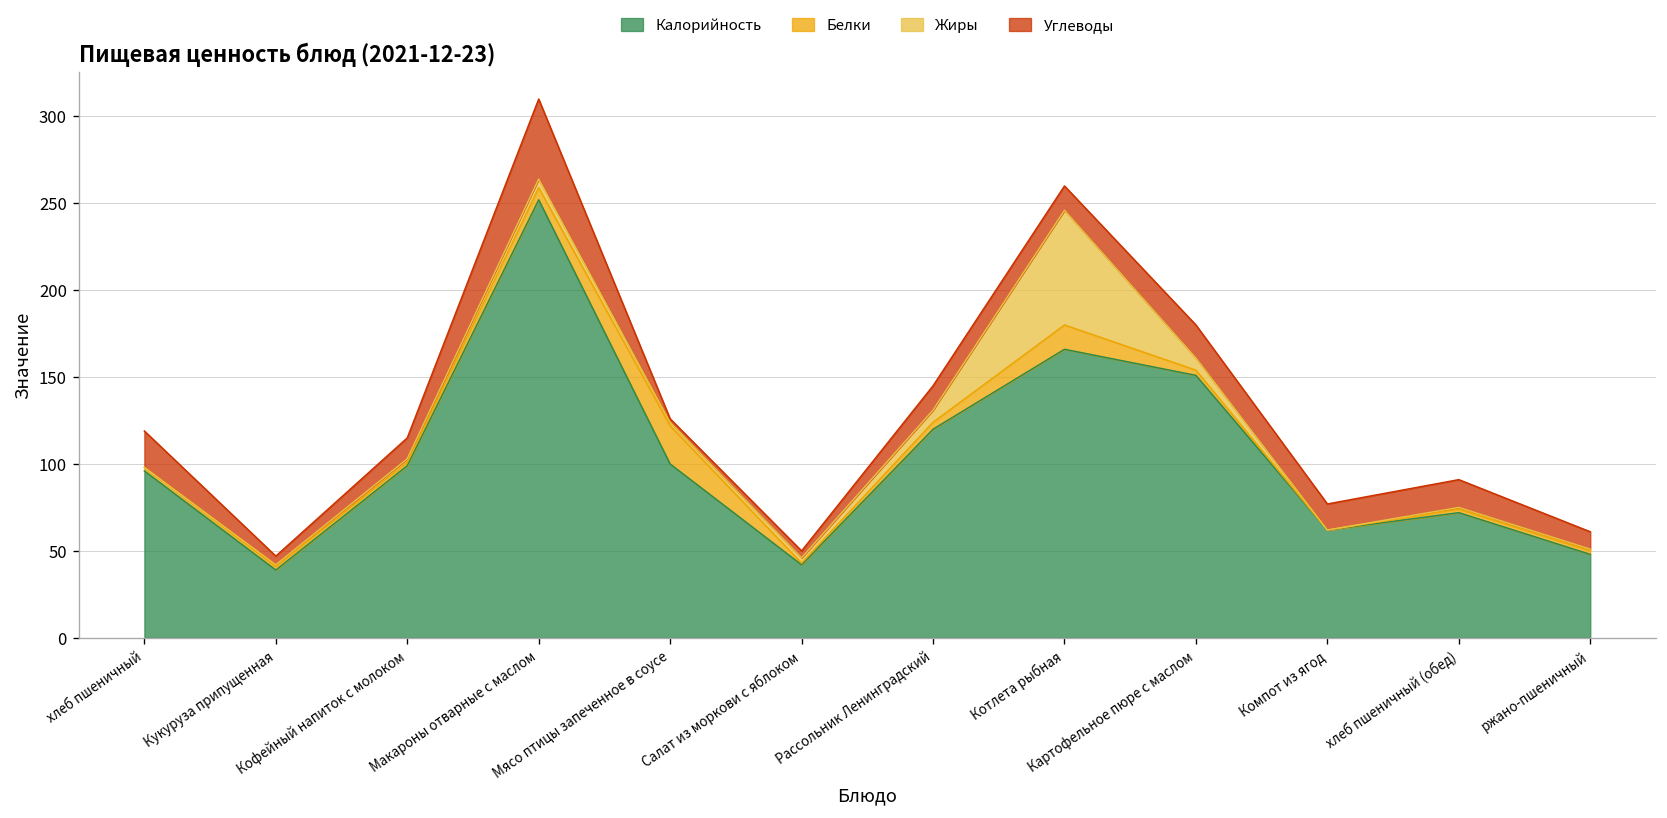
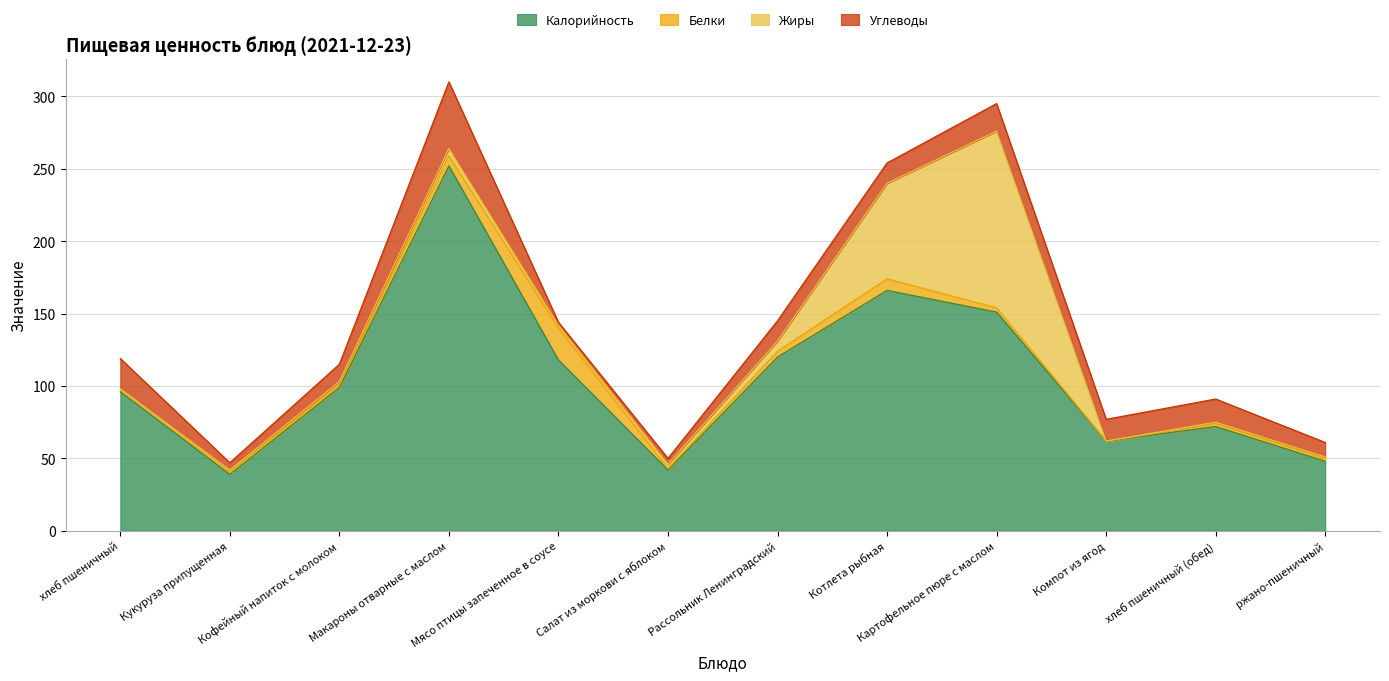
  {
    "Калорийность": {
      "хлеб пшеничный": 96,
      "Кукуруза припущенная": 39,
      "Кофейный напиток с молоком": 99,
      "Макароны отварные с маслом": 252,
-     "Мясо птицы запеченное в соусе": 100,
+     "Мясо птицы запеченное в соусе": 118,
      "Рассольник Ленинградский": 120,
      "Котлета рыбная": 166,
      "Картофельное пюре с маслом": 151,
      "хлеб пшеничный (обед)": 72,
      "ржано-пшеничный": 48
    },
    "Белки": {
      "Кофейный напиток с молоком": 2,
      "Макароны отварные с маслом": 7,
      "Мясо птицы запеченное в соусе": 22,
      "Рассольник Ленинградский": 4,
-     "Котлета рыбная": 14,
+     "Котлета рыбная": 8,
      "Картофельное пюре с маслом": 3
    },
    "Жиры": {
      "Кофейный напиток с молоком": 2,
      "Макароны отварные с маслом": 5,
      "Мясо птицы запеченное в соусе": 2,
      "Салат из моркови с яблоком": 3,
      "Рассольник Ленинградский": 7,
      "Котлета рыбная": 66,
-     "Картофельное пюре с маслом": 7
+     "Картофельное пюре с маслом": 122
    },
    "Углеводы": {
      "хлеб пшеничный": 21,
      "Кукуруза припущенная": 5,
      "Кофейный напиток с молоком": 12,
      "Макароны отварные с маслом": 46,
      "Мясо птицы запеченное в соусе": 2,
      "Салат из моркови с яблоком": 4,
      "Рассольник Ленинградский": 14,
      "Котлета рыбная": 14,
      "Картофельное пюре с маслом": 19,
      "Компот из ягод": 15,
      "хлеб пшеничный (обед)": 16,
      "ржано-пшеничный": 10
    }
  }
